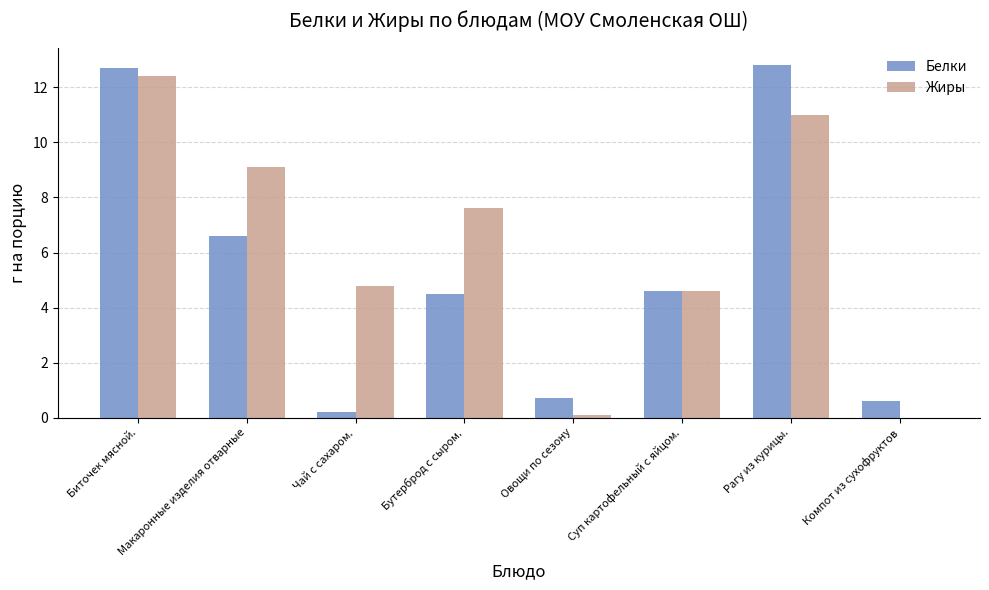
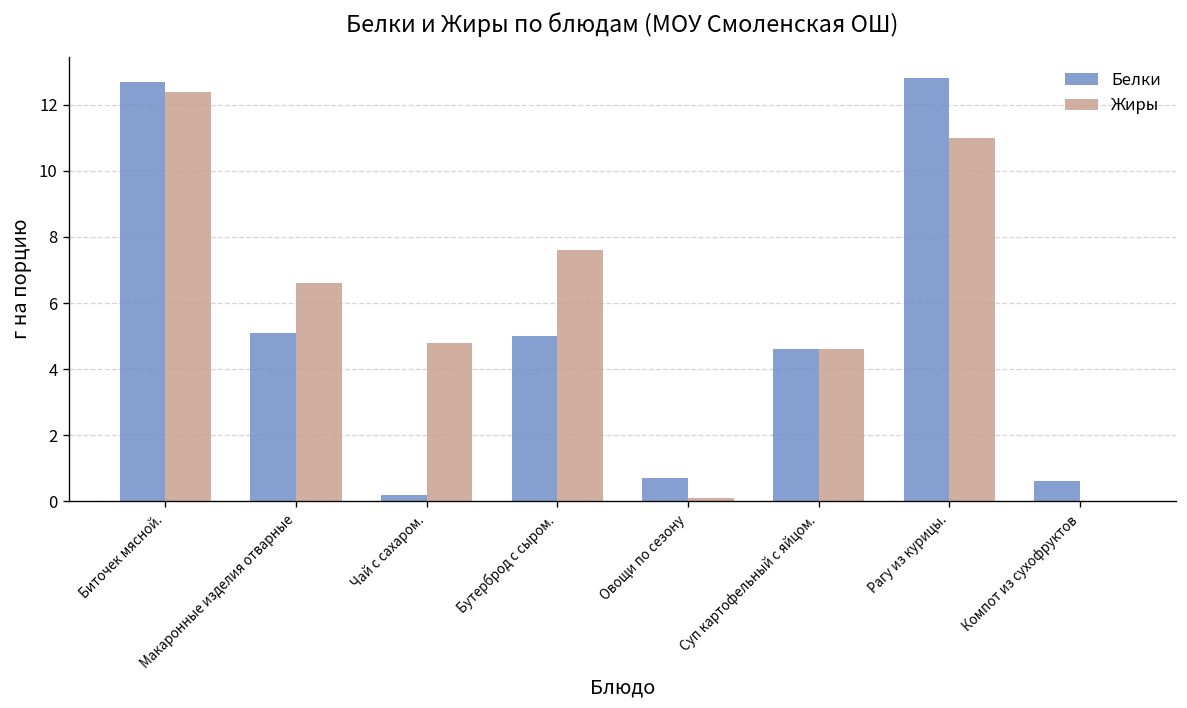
  {
    "Белки": {
      "Биточек мясной.": 12.7,
-     "Макаронные изделия отварные": 6.6,
+     "Макаронные изделия отварные": 5.1,
      "Чай с сахаром.": 0.2,
-     "Бутерброд с сыром.": 4.5,
+     "Бутерброд с сыром.": 5.0,
      "Овощи по сезону": 0.7,
      "Суп картофельный с яйцом.": 4.6,
      "Рагу из курицы.": 12.8,
      "Компот из сухофруктов": 0.6
    },
    "Жиры": {
      "Биточек мясной.": 12.4,
-     "Макаронные изделия отварные": 9.1,
+     "Макаронные изделия отварные": 6.6,
      "Чай с сахаром.": 4.8,
      "Бутерброд с сыром.": 7.6,
      "Овощи по сезону": 0.1,
      "Суп картофельный с яйцом.": 4.6,
      "Рагу из курицы.": 11.0,
      "Компот из сухофруктов": 0.0
    }
  }
